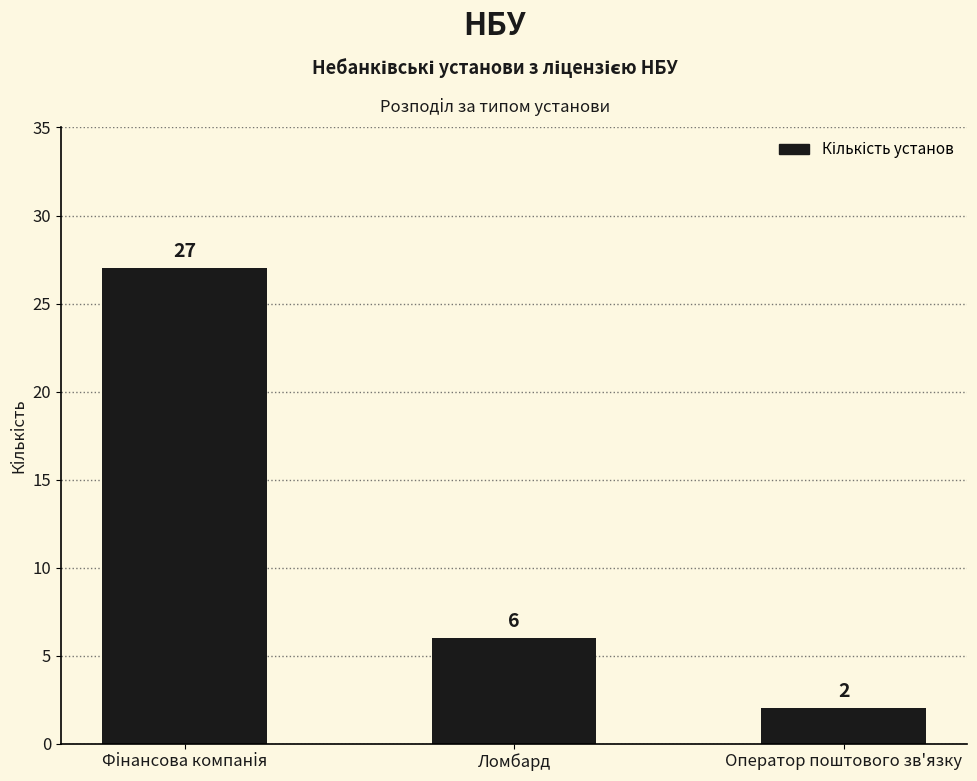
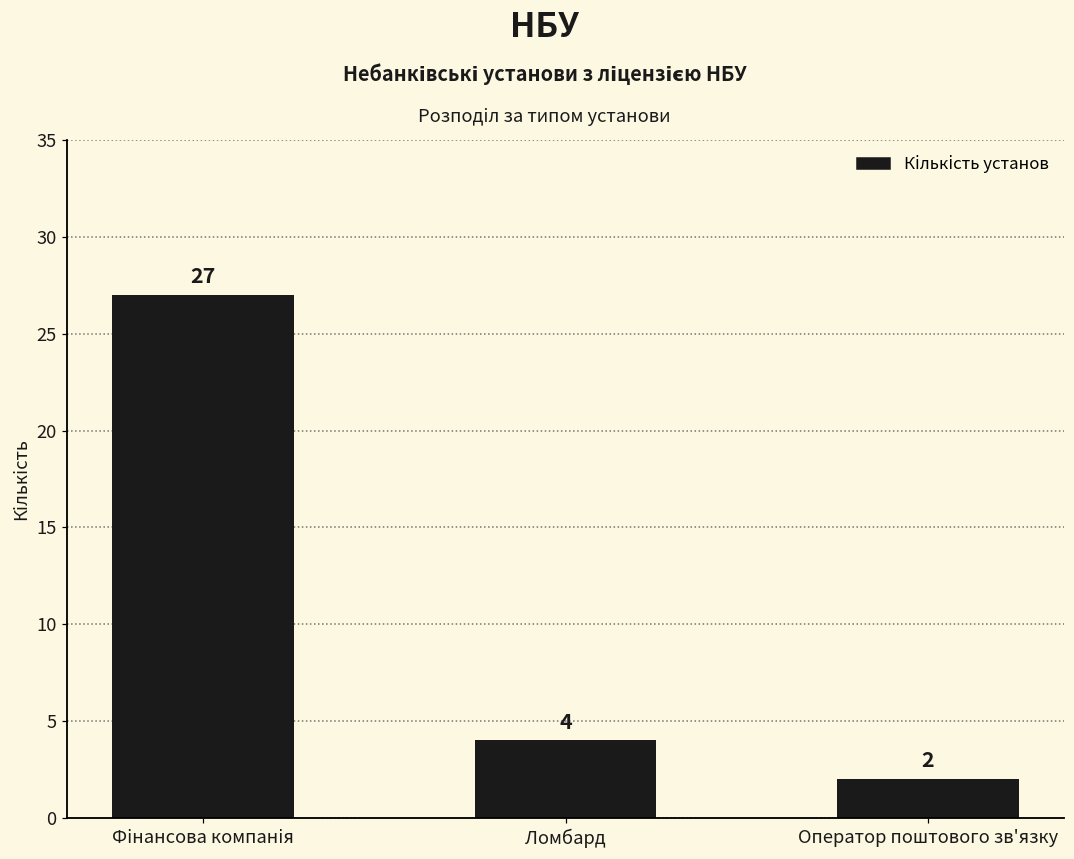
  {
    "Фінансова компанія": 27,
-   "Ломбард": 6,
+   "Ломбард": 4,
    "Оператор поштового зв'язку": 2
  }
